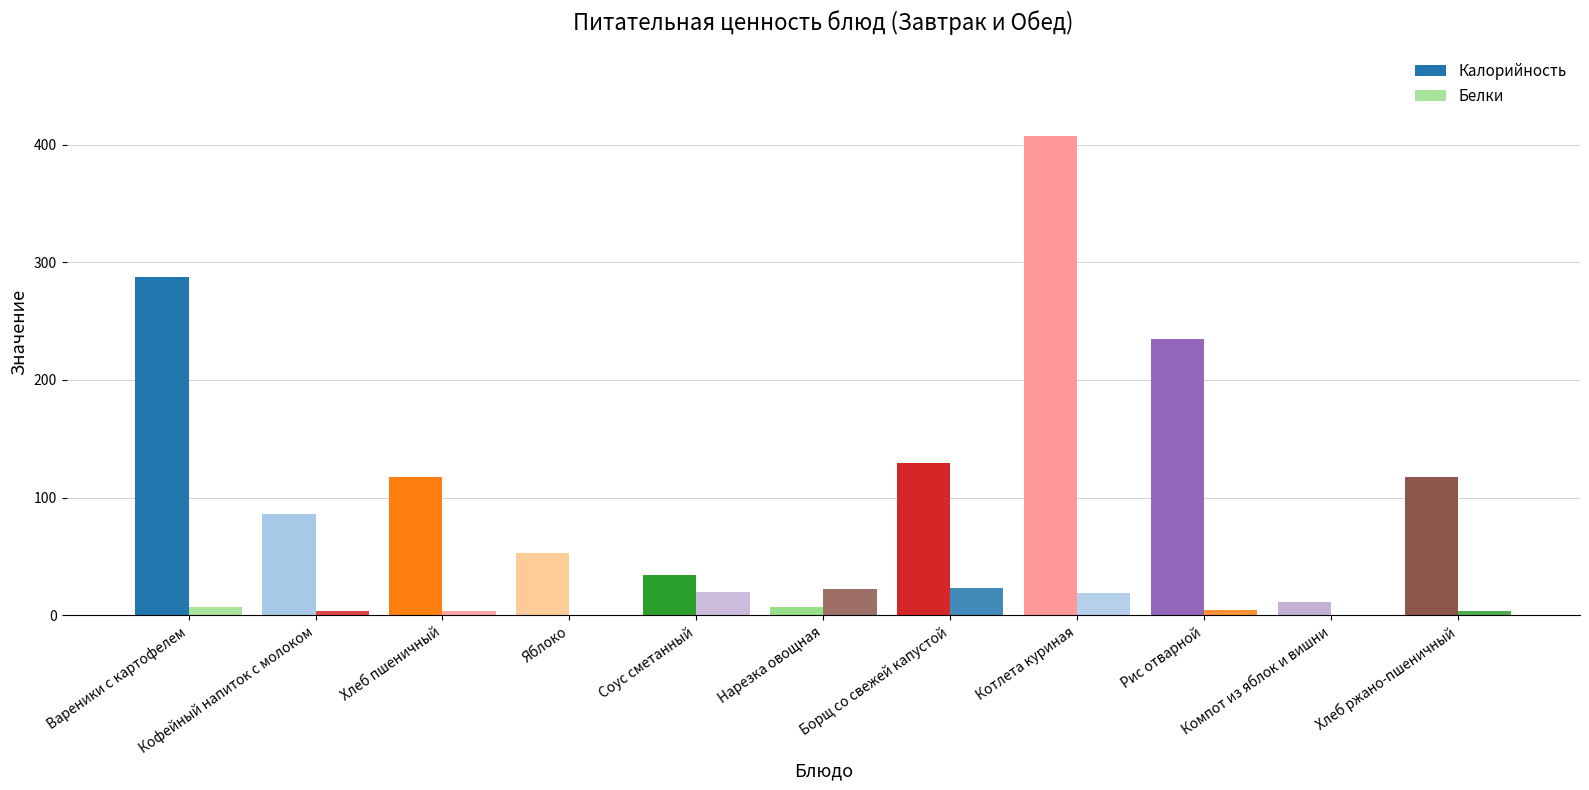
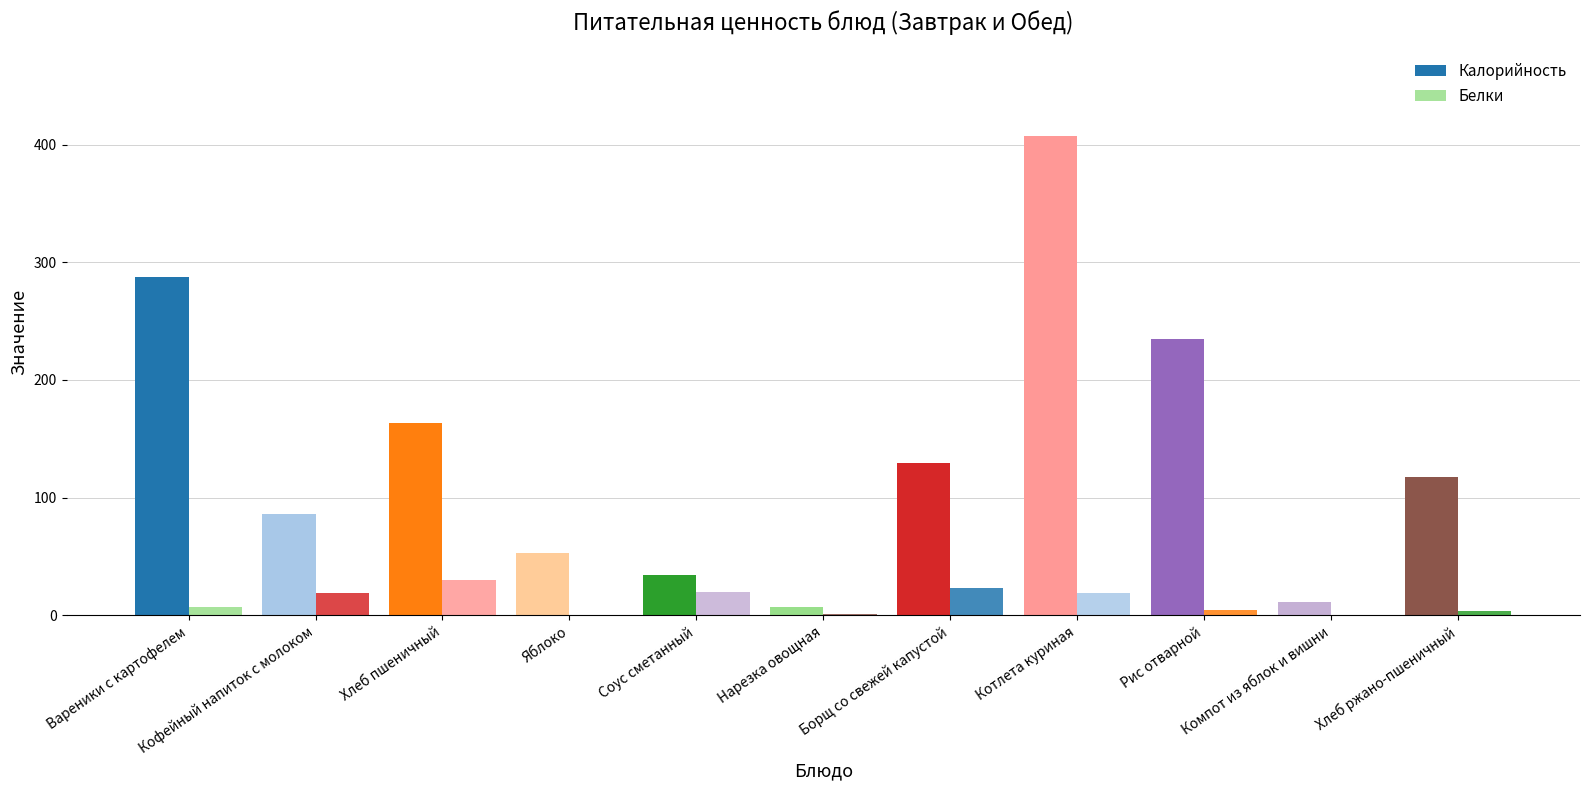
  {
    "Калорийность": {
      "Вареники с картофелем": 287,
      "Кофейный напиток с молоком": 86,
-     "Хлеб пшеничный": 117,
+     "Хлеб пшеничный": 164,
      "Яблоко": 53,
      "Соус сметанный": 34,
      "Нарезка овощная": 7,
      "Борщ со свежей капустой": 130,
      "Котлета куриная": 408,
      "Рис отварной": 235,
      "Компот из яблок и вишни": 12,
      "Хлеб ржано-пшеничный": 117
    },
    "Белки": {
      "Вареники с картофелем": 7,
-     "Кофейный напиток с молоком": 4,
-     "Хлеб пшеничный": 4,
+     "Кофейный напиток с молоком": 19,
+     "Хлеб пшеничный": 30,
      "Соус сметанный": 20,
-     "Нарезка овощная": 23,
+     "Нарезка овощная": 1,
      "Борщ со свежей капустой": 23,
      "Котлета куриная": 19,
      "Рис отварной": 4,
      "Хлеб ржано-пшеничный": 4
    }
  }
